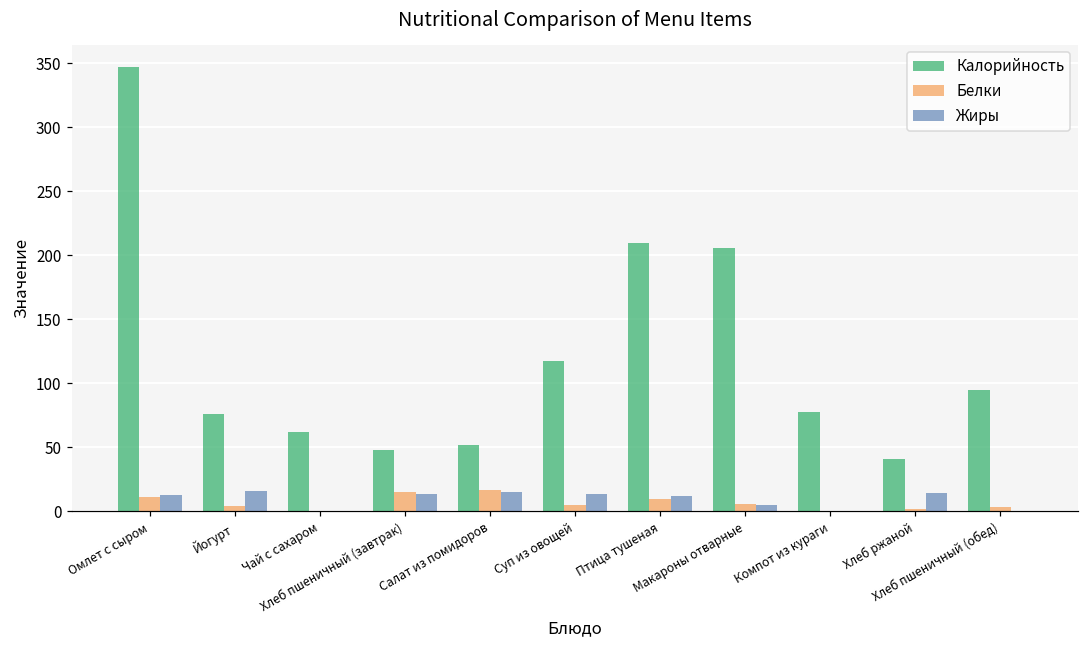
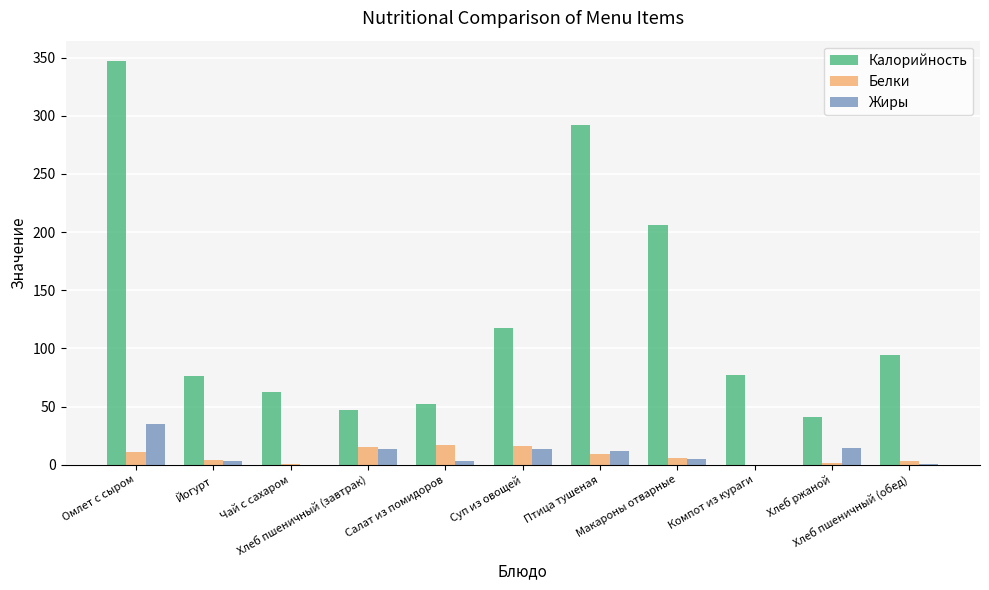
  {
    "Калорийность": {
      "Омлет с сыром": 347,
      "Йогурт": 76,
      "Чай с сахаром": 62,
      "Хлеб пшеничный (завтрак)": 47,
      "Салат из помидоров": 52,
      "Суп из овощей": 118,
-     "Птица тушеная": 210,
+     "Птица тушеная": 292,
      "Макароны отварные": 206,
      "Компот из кураги": 77,
      "Хлеб ржаной": 41,
      "Хлеб пшеничный (обед)": 95
    },
    "Белки": {
      "Омлет с сыром": 11,
      "Йогурт": 4,
      "Хлеб пшеничный (завтрак)": 15,
      "Салат из помидоров": 17,
-     "Суп из овощей": 5,
+     "Суп из овощей": 16,
      "Птица тушеная": 9,
      "Макароны отварные": 6,
      "Компот из кураги": 0,
      "Хлеб пшеничный (обед)": 3
    },
    "Жиры": {
-     "Омлет с сыром": 13,
-     "Йогурт": 16,
+     "Омлет с сыром": 35,
+     "Йогурт": 3,
      "Чай с сахаром": 0,
      "Хлеб пшеничный (завтрак)": 14,
-     "Салат из помидоров": 15,
+     "Салат из помидоров": 3,
      "Суп из овощей": 13,
      "Птица тушеная": 12,
      "Макароны отварные": 5,
      "Компот из кураги": 0,
      "Хлеб ржаной": 14
    }
  }
